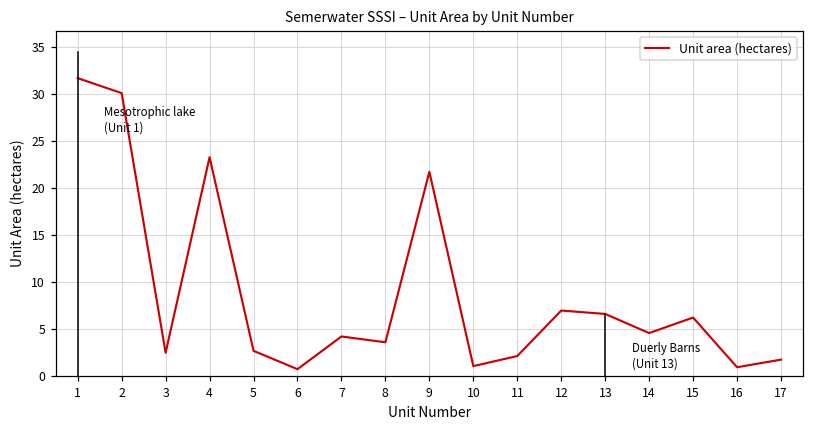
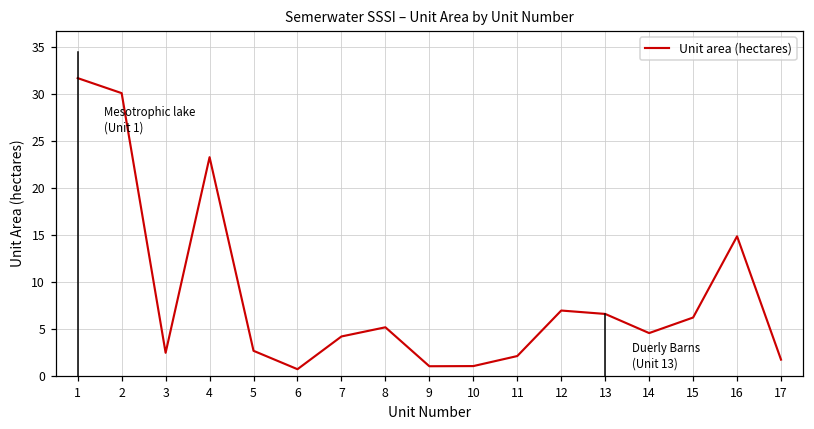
  {
    "1": 32,
    "3": 2,
    "4": 23,
    "5": 3,
    "6": 1,
    "7": 4,
-   "8": 4,
-   "9": 22,
+   "8": 5,
+   "9": 1,
    "10": 1,
    "11": 2,
    "12": 7,
    "13": 7,
    "15": 6,
-   "16": 1,
+   "16": 15,
    "17": 2
  }
